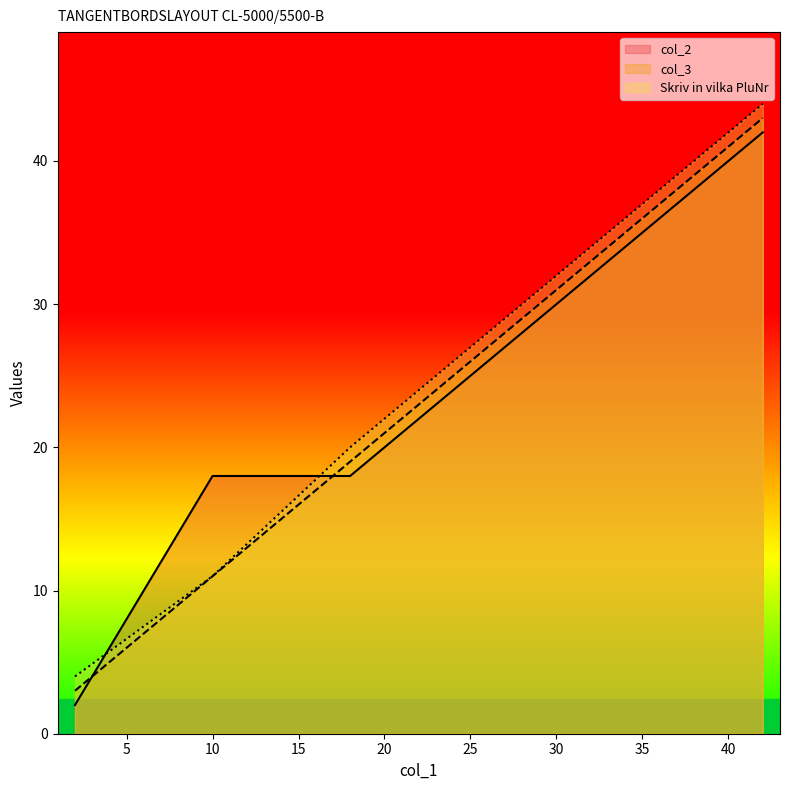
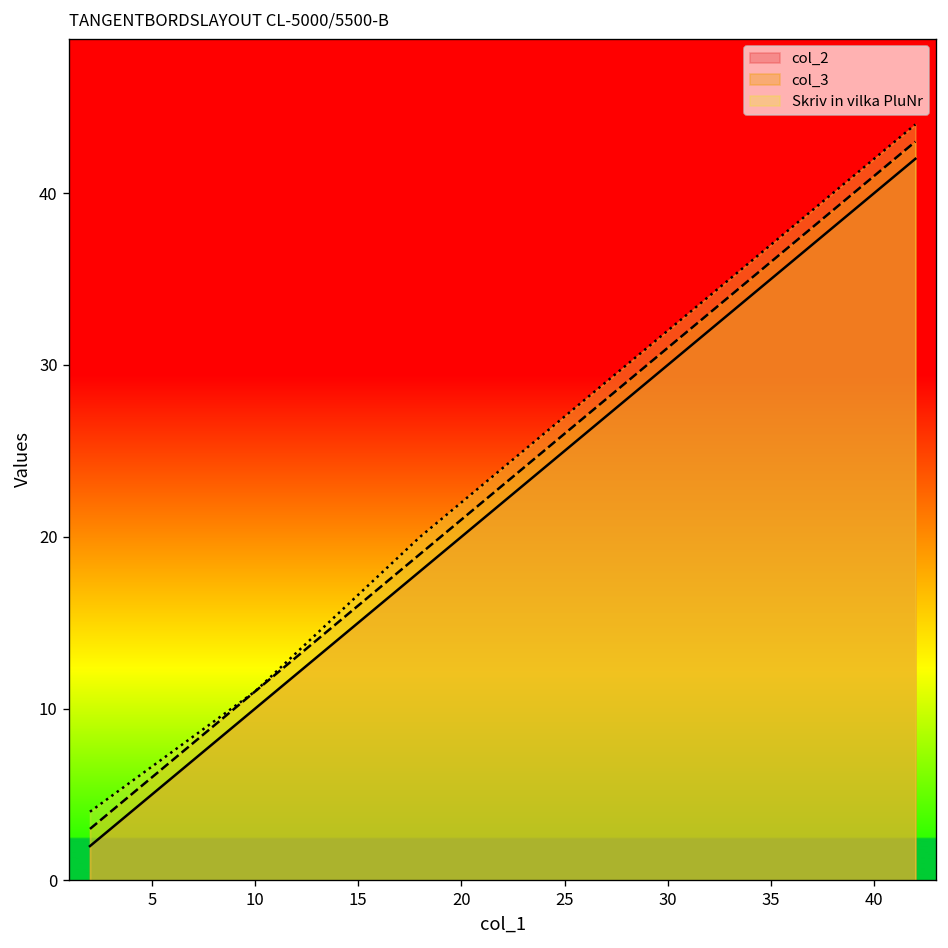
  {
    "col_2": {
-     "10": 18
+     "10": 10
    }
  }
